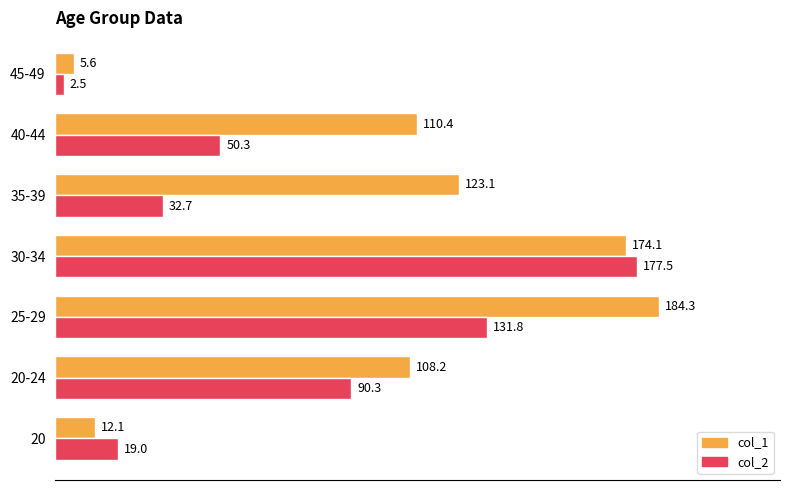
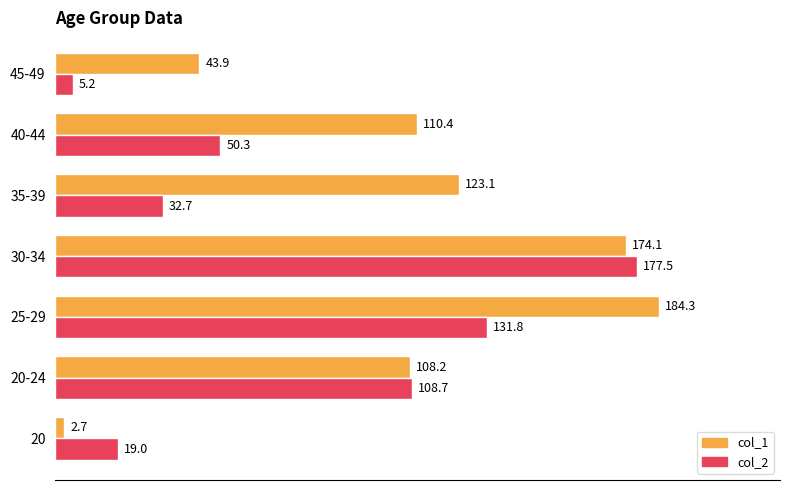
  {
    "col_1": {
-     "45-49": 5.6,
+     "45-49": 43.9,
      "40-44": 110.4,
      "35-39": 123.1,
      "30-34": 174.1,
      "25-29": 184.3,
      "20-24": 108.2,
-     "20": 12.1
+     "20": 2.7
    },
    "col_2": {
-     "45-49": 2.5,
+     "45-49": 5.2,
      "40-44": 50.3,
      "35-39": 32.7,
      "30-34": 177.5,
      "25-29": 131.8,
-     "20-24": 90.3,
+     "20-24": 108.7,
      "20": 19.0
    }
  }
